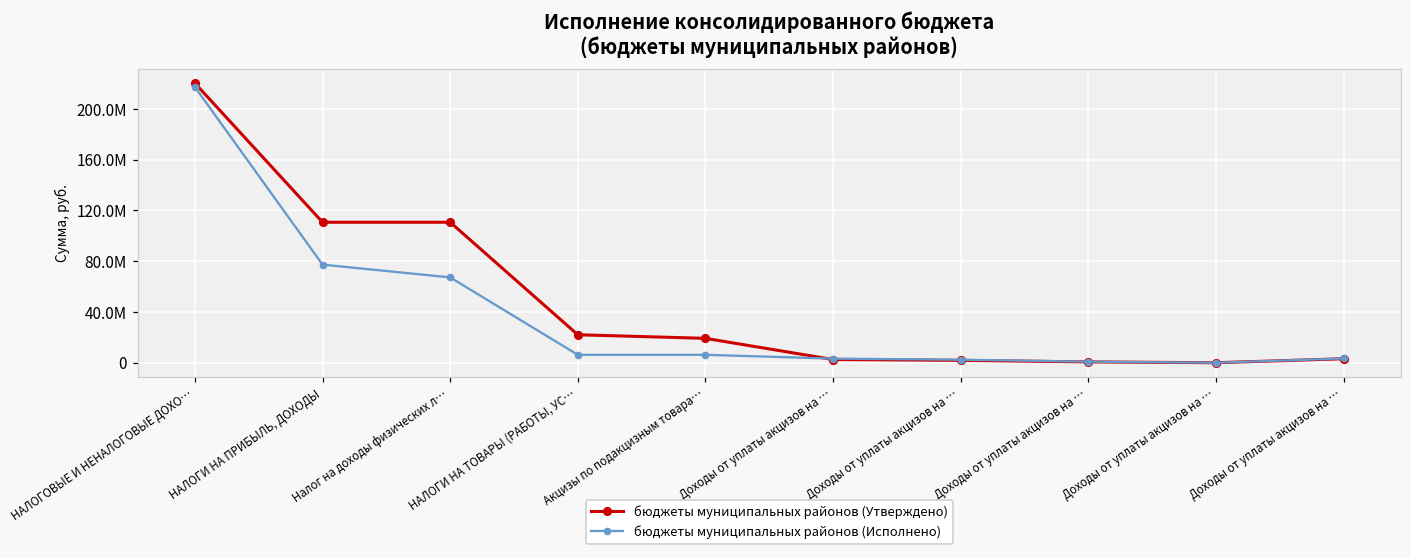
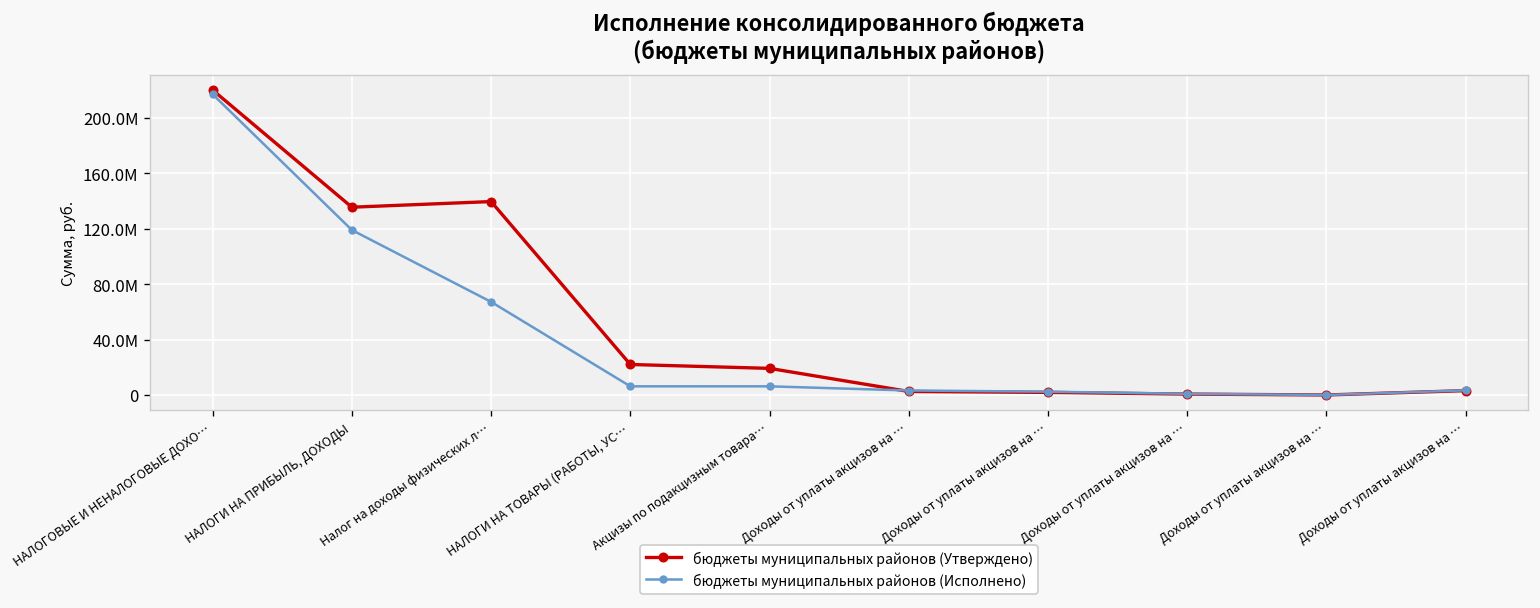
  {
    "бюджеты муниципальных районов (Утверждено)": {
      "НАЛОГОВЫЕ И НЕНАЛОГОВЫЕ ДОХО…": 220000000,
-     "НАЛОГИ НА ПРИБЫЛЬ, ДОХОДЫ": 111000000,
-     "Налог на доходы физических л…": 111000000,
+     "НАЛОГИ НА ПРИБЫЛЬ, ДОХОДЫ": 136000000,
+     "Налог на доходы физических л…": 140000000,
      "НАЛОГИ НА ТОВАРЫ (РАБОТЫ, УС…": 22000000,
      "Акцизы по подакцизным товара…": 19000000
    },
    "бюджеты муниципальных районов (Исполнено)": {
      "НАЛОГОВЫЕ И НЕНАЛОГОВЫЕ ДОХО…": 217000000,
-     "НАЛОГИ НА ПРИБЫЛЬ, ДОХОДЫ": 77000000,
+     "НАЛОГИ НА ПРИБЫЛЬ, ДОХОДЫ": 119000000,
      "Налог на доходы физических л…": 67000000,
      "НАЛОГИ НА ТОВАРЫ (РАБОТЫ, УС…": 6000000,
      "Акцизы по подакцизным товара…": 6000000
    }
  }
